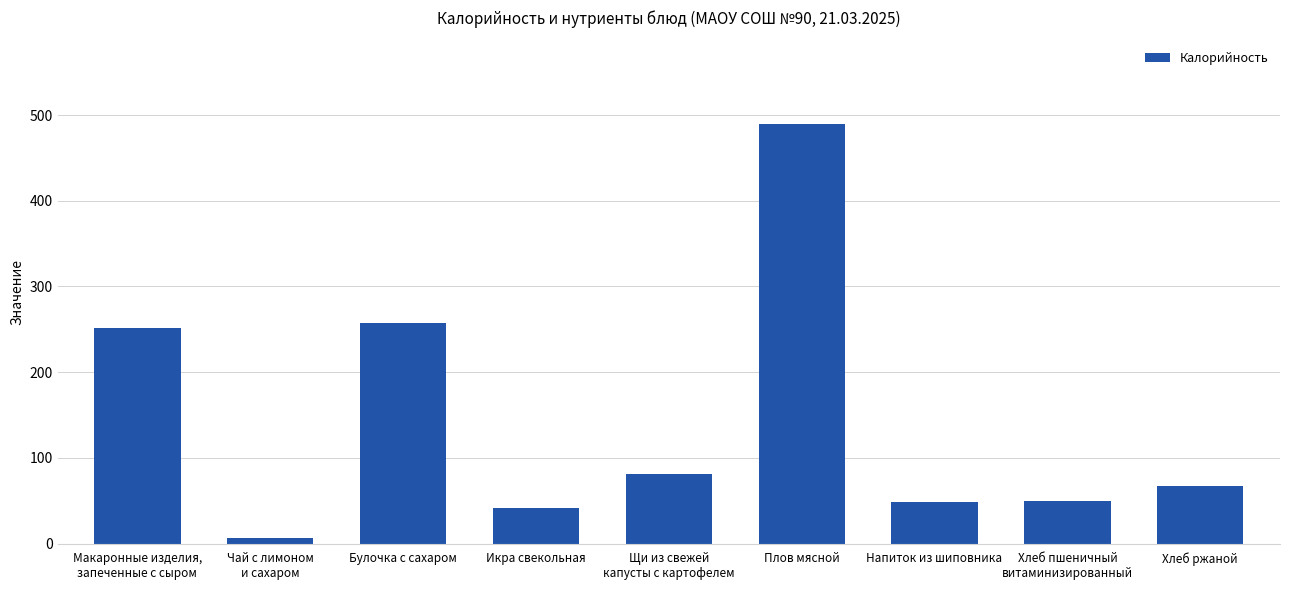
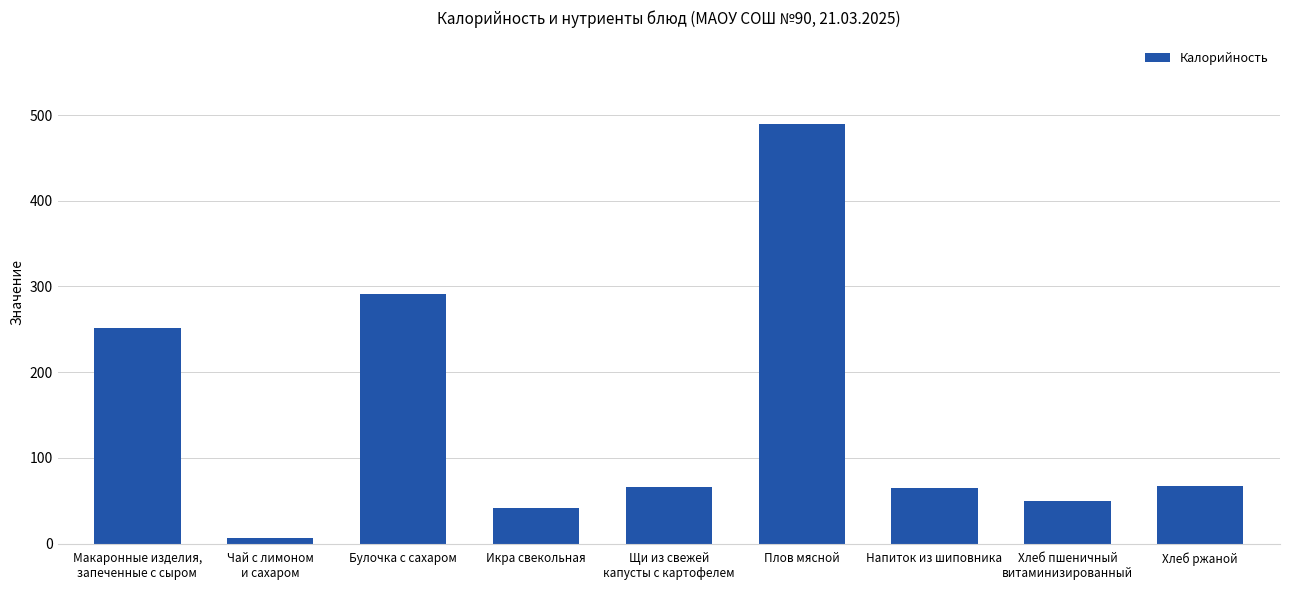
  {
    "Макаронные изделия, запеченные с сыром": 250,
    "Чай с лимоном и сахаром": 10,
-   "Булочка с сахаром": 260,
+   "Булочка с сахаром": 290,
    "Икра свекольная": 40,
-   "Щи из свежей капусты с картофелем": 80,
+   "Щи из свежей капусты с картофелем": 70,
    "Плов мясной": 490,
-   "Напиток из шиповника": 50,
+   "Напиток из шиповника": 70,
    "Хлеб пшеничный витаминизированный": 50,
    "Хлеб ржаной": 70
  }
